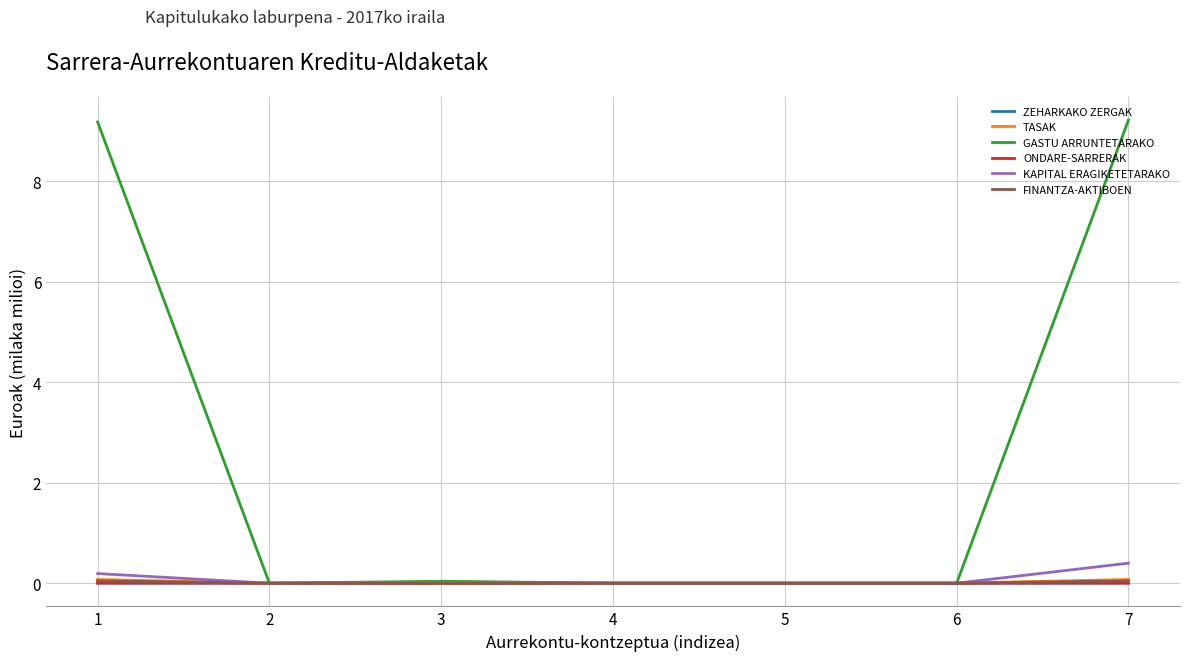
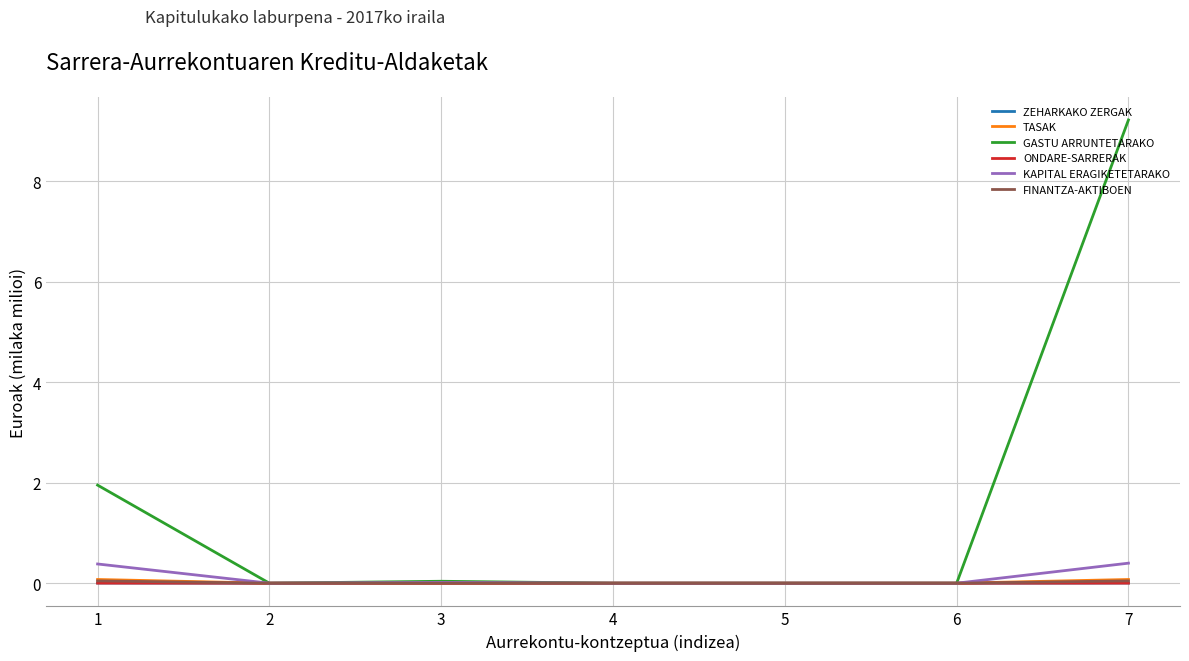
  {
    "GASTU ARRUNTETARAKO": {
-     "1": 9.2,
+     "1": 2.0,
      "7": 9.2
    },
    "KAPITAL ERAGIKETETARAKO": {
-     "1": 0.2,
+     "1": 0.4,
      "7": 0.4
    }
  }
